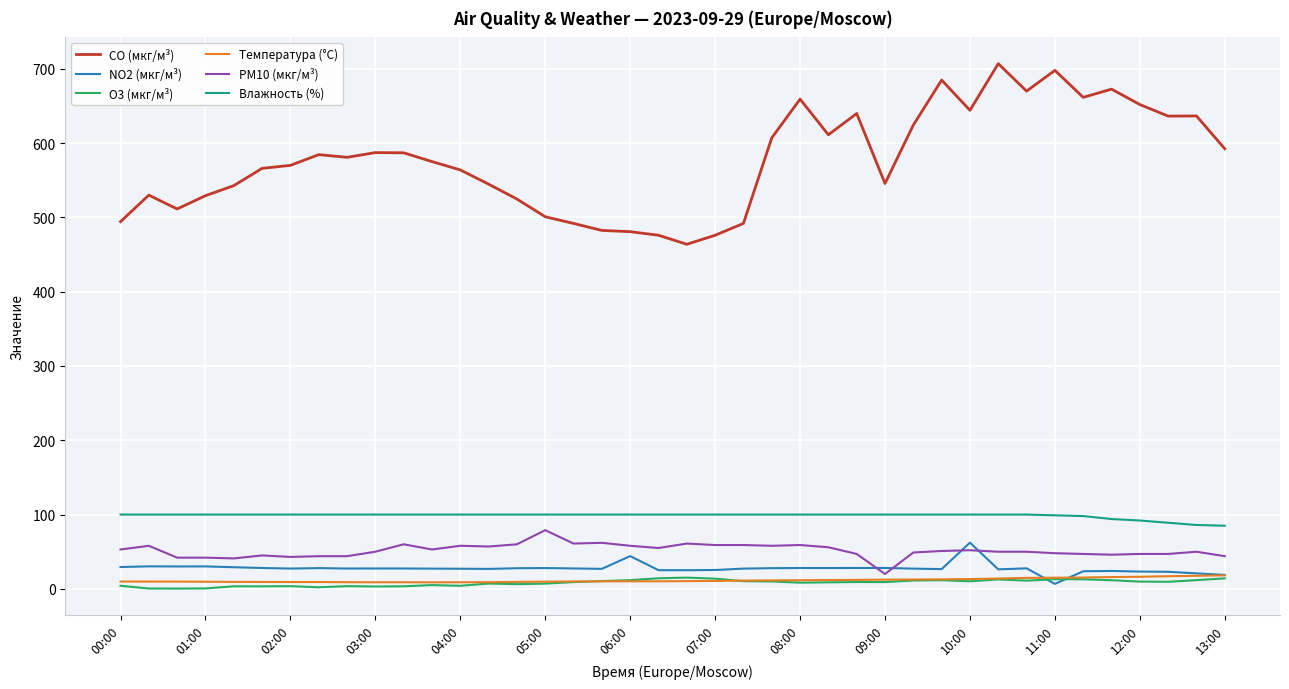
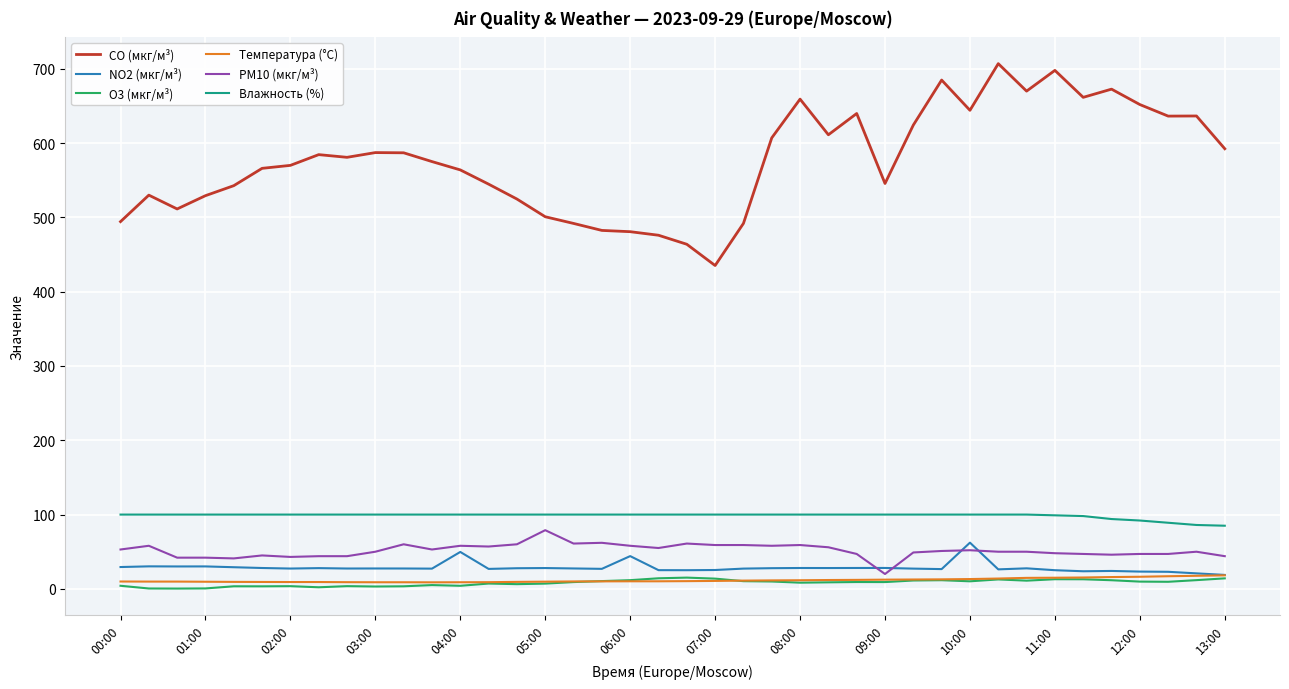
  {
    "CO (мкг/м³)": {
      "00:00": 490,
      "01:00": 530,
      "02:00": 570,
      "03:00": 590,
      "04:00": 560,
      "05:00": 500,
      "06:00": 480,
-     "07:00": 480,
+     "07:00": 440,
      "08:00": 660,
      "09:00": 550,
      "10:00": 640,
      "11:00": 700,
      "12:00": 650,
      "13:00": 590
    },
    "NO2 (мкг/м³)": {
      "00:00": 30,
      "01:00": 30,
      "02:00": 30,
      "03:00": 30,
-     "04:00": 30,
+     "04:00": 50,
      "05:00": 30,
      "06:00": 40,
      "07:00": 30,
      "08:00": 30,
      "09:00": 30,
      "10:00": 60,
-     "11:00": 10,
+     "11:00": 30,
      "12:00": 20
    },
    "Температура (°C)": {
      "00:00": 10,
      "01:00": 10,
      "02:00": 10,
      "03:00": 10,
      "04:00": 10,
      "12:00": 20
    },
    "PM10 (мкг/м³)": {
      "00:00": 50,
      "01:00": 40,
      "02:00": 40,
      "03:00": 50,
      "04:00": 60,
      "05:00": 80,
      "06:00": 60,
      "07:00": 60,
      "08:00": 60,
      "09:00": 20,
      "10:00": 50,
      "11:00": 50,
      "12:00": 50,
      "13:00": 40
    }
  }
